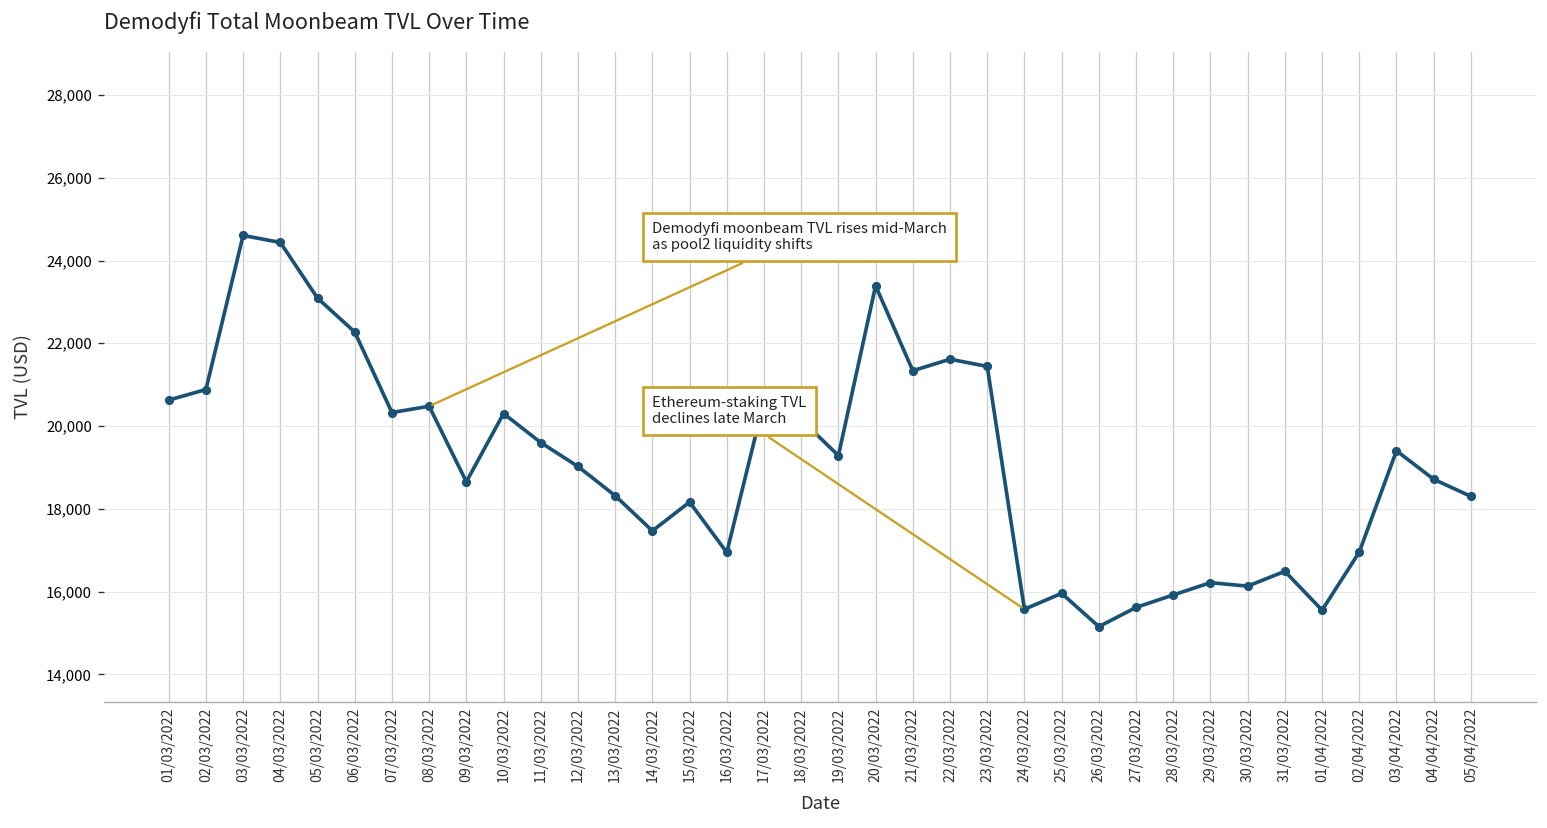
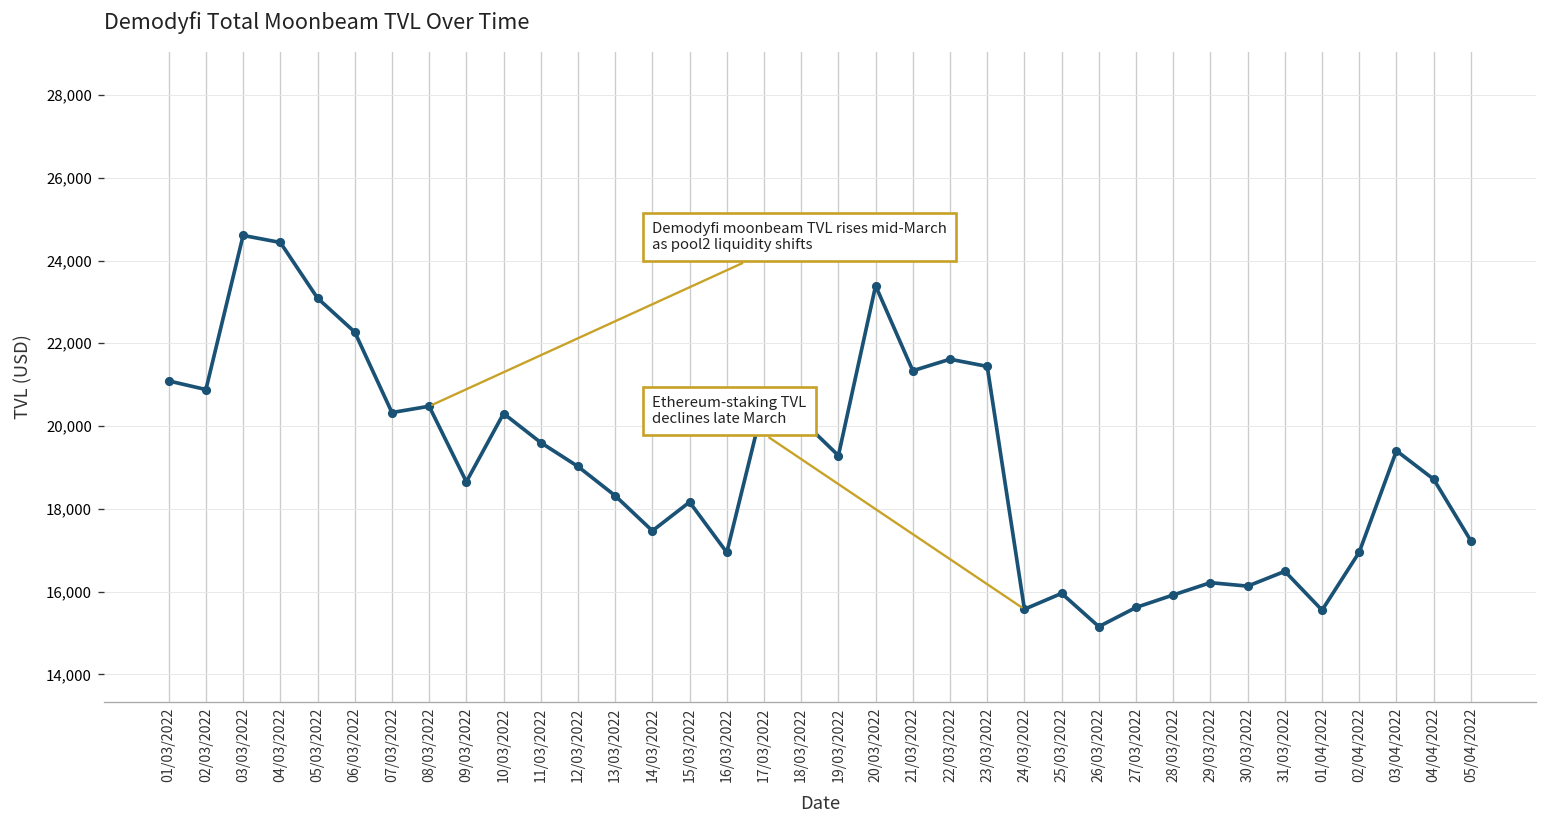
  {
-   "01/03/2022": "20,600",
+   "01/03/2022": "21,100",
    "02/03/2022": "20,900",
    "03/03/2022": "24,600",
    "04/03/2022": "24,400",
    "05/03/2022": "23,100",
    "06/03/2022": "22,300",
    "07/03/2022": "20,300",
    "08/03/2022": "20,500",
    "09/03/2022": "18,700",
    "10/03/2022": "20,300",
    "11/03/2022": "19,600",
    "12/03/2022": "19,000",
    "13/03/2022": "18,300",
    "14/03/2022": "17,500",
    "15/03/2022": "18,200",
    "16/03/2022": "16,900",
    "19/03/2022": "19,300",
    "20/03/2022": "23,400",
    "21/03/2022": "21,300",
    "22/03/2022": "21,600",
    "23/03/2022": "21,400",
    "24/03/2022": "15,600",
    "25/03/2022": "16,000",
    "26/03/2022": "15,200",
    "27/03/2022": "15,600",
    "28/03/2022": "15,900",
    "29/03/2022": "16,200",
    "30/03/2022": "16,100",
    "31/03/2022": "16,500",
    "01/04/2022": "15,600",
    "02/04/2022": "17,000",
    "03/04/2022": "19,400",
    "04/04/2022": "18,700",
-   "05/04/2022": "18,300"
+   "05/04/2022": "17,200"
  }
